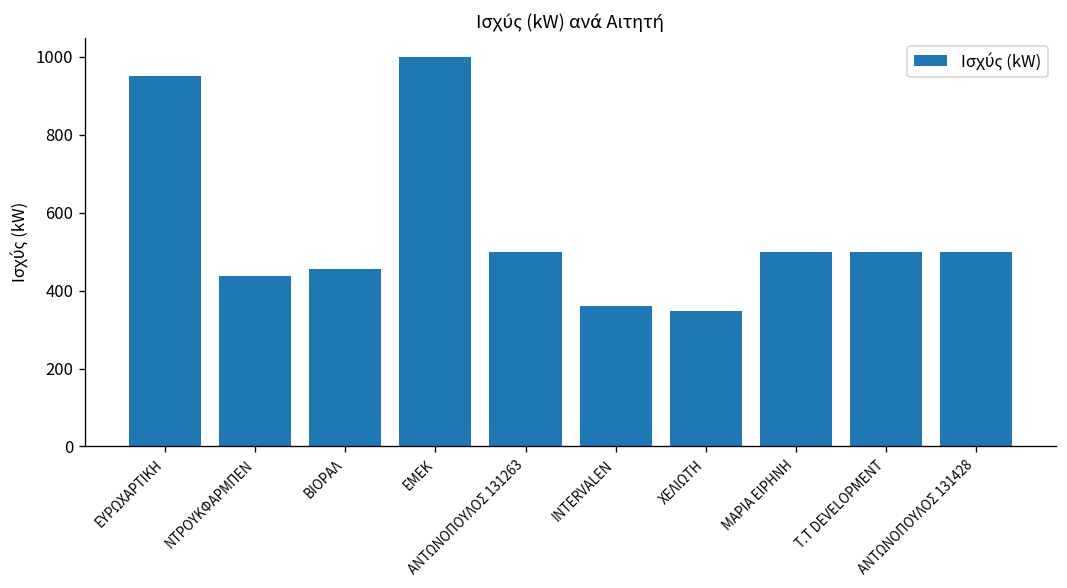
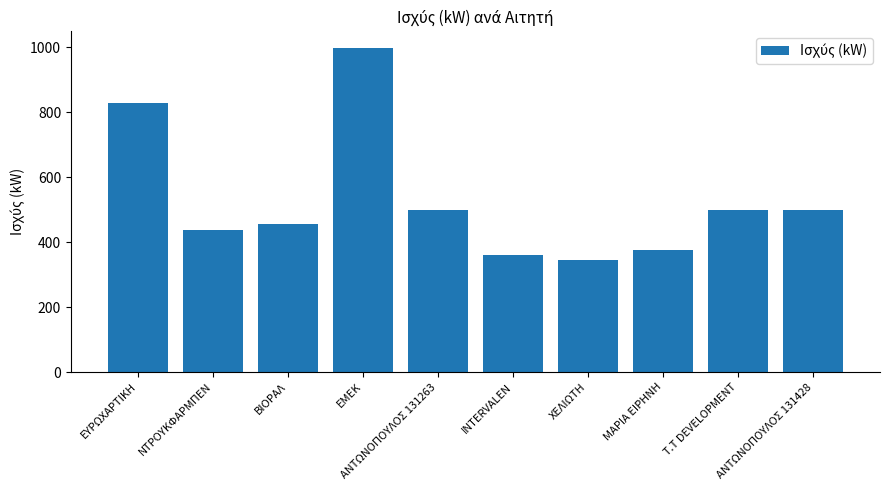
  {
-   "ΕΥΡΩΧΑΡΤΙΚΗ": 950,
+   "ΕΥΡΩΧΑΡΤΙΚΗ": 830,
    "ΝΤΡΟΥΚΦΑΡΜΠΕΝ": 440,
    "ΒΙΟΡΑΛ": 450,
    "ΕΜΕΚ": 1000,
    "ΑΝΤΩΝΟΠΟΥΛΟΣ 131263": 500,
    "INTERVALEN": 360,
    "ΧΕΛΙΩΤΗ": 350,
-   "ΜΑΡΙΑ ΕΙΡΗΝΗ": 500,
+   "ΜΑΡΙΑ ΕΙΡΗΝΗ": 380,
    "Τ.Τ DEVELOPMENT": 500,
    "ΑΝΤΩΝΟΠΟΥΛΟΣ 131428": 500
  }
